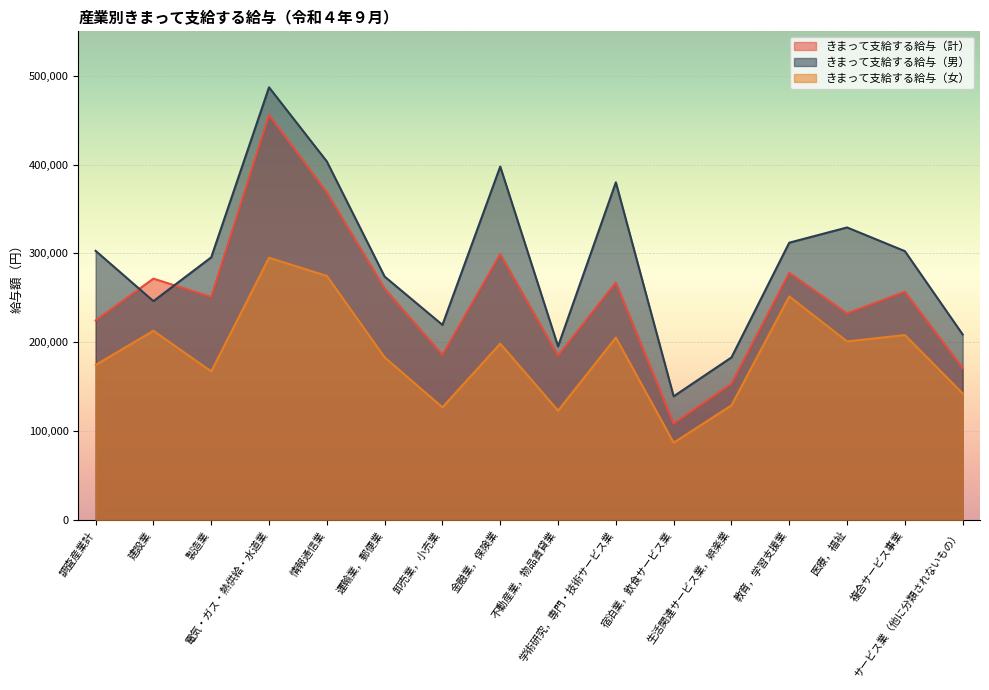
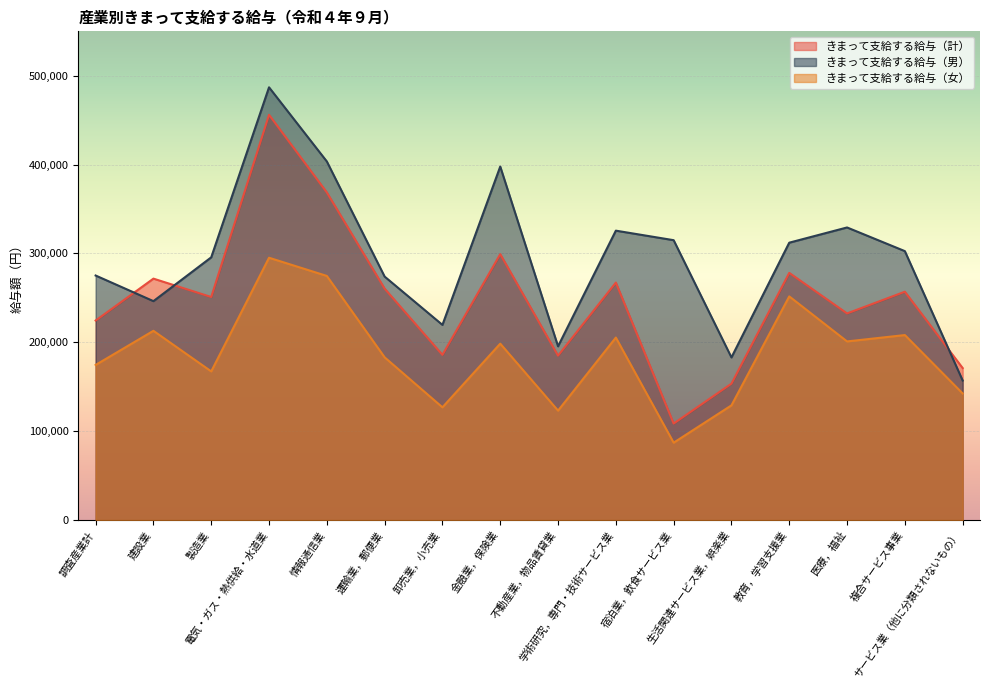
  {
    "きまって支給する給与（男）": {
-     "調査産業計": "300,000",
+     "調査産業計": "280,000",
      "建設業": "250,000",
      "製造業": "300,000",
      "電気・ガス・熱供給・水道業": "490,000",
      "情報通信業": "400,000",
      "運輸業，郵便業": "270,000",
      "卸売業，小売業": "220,000",
      "金融業，保険業": "400,000",
      "不動産業，物品賃貸業": "200,000",
-     "学術研究，専門・技術サービス業": "380,000",
-     "宿泊業，飲食サービス業": "140,000",
+     "学術研究，専門・技術サービス業": "330,000",
+     "宿泊業，飲食サービス業": "310,000",
      "生活関連サービス業，娯楽業": "180,000",
      "教育，学習支援業": "310,000",
      "医療，福祉": "330,000",
      "複合サービス事業": "300,000",
-     "サービス業（他に分類されないもの）": "210,000"
+     "サービス業（他に分類されないもの）": "160,000"
    }
  }
